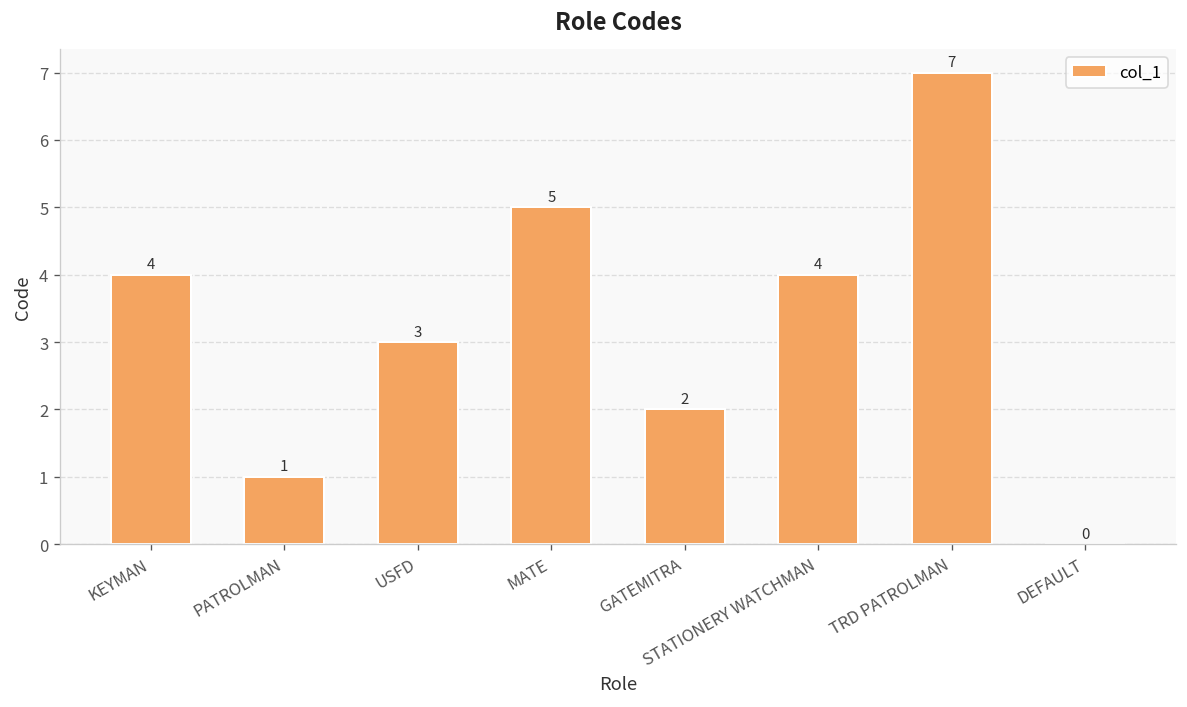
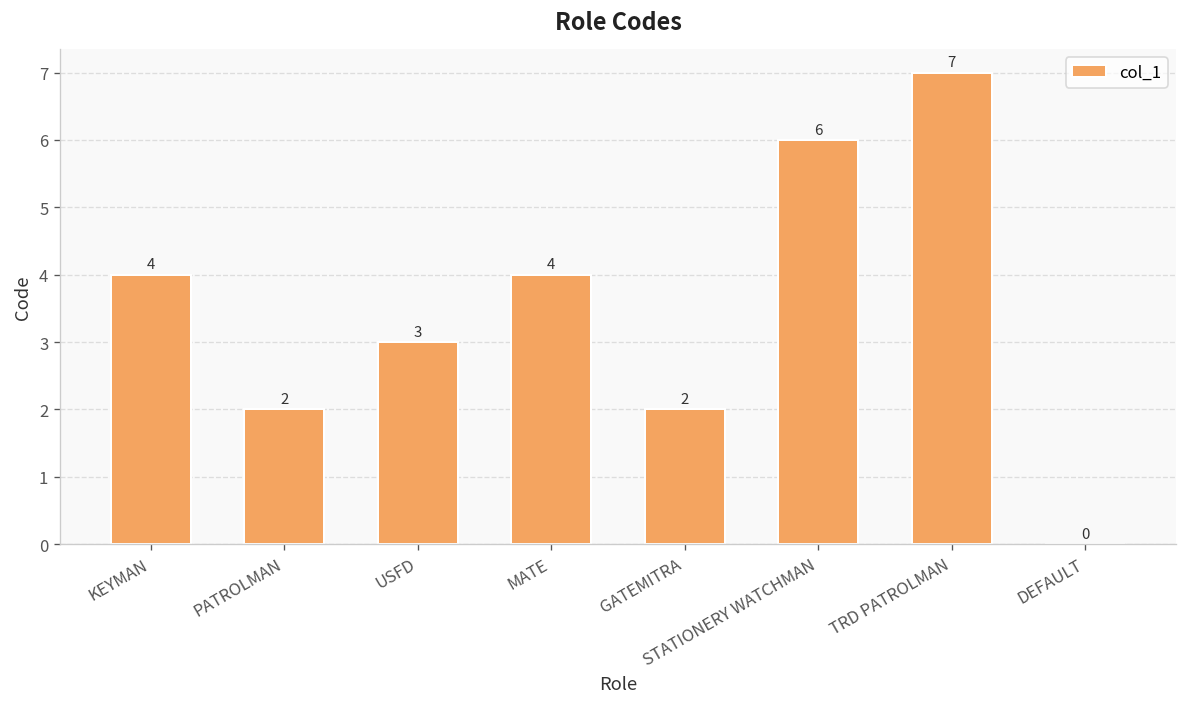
  {
    "KEYMAN": 4,
-   "PATROLMAN": 1,
+   "PATROLMAN": 2,
    "USFD": 3,
-   "MATE": 5,
+   "MATE": 4,
    "GATEMITRA": 2,
-   "STATIONERY WATCHMAN": 4,
+   "STATIONERY WATCHMAN": 6,
    "TRD PATROLMAN": 7,
    "DEFAULT": 0
  }
